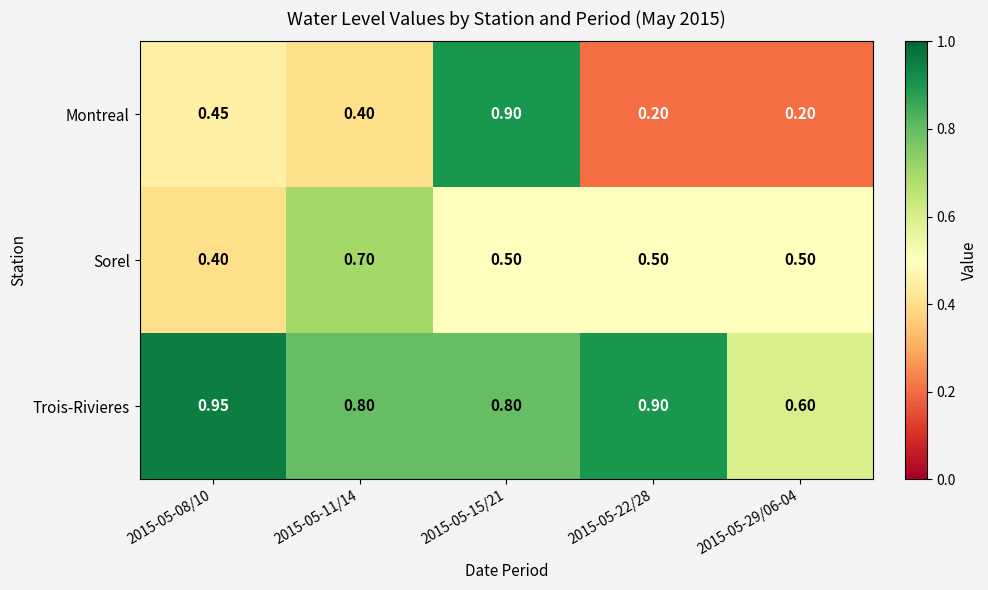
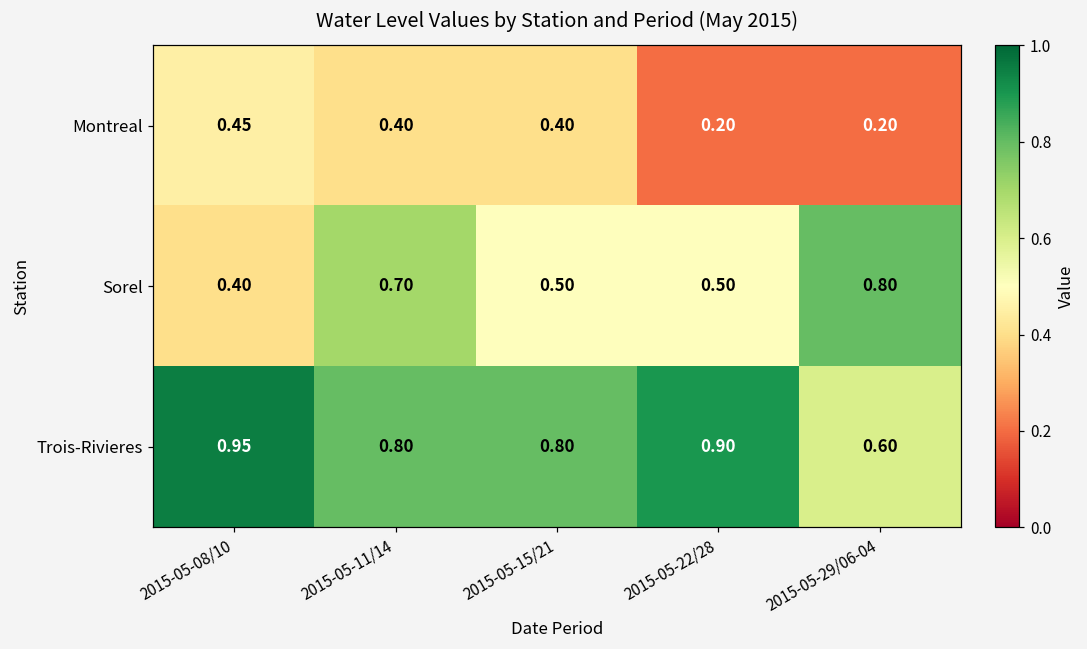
  {
    "Montreal": {
      "2015-05-08/10": 0.45,
      "2015-05-11/14": 0.40,
-     "2015-05-15/21": 0.90,
+     "2015-05-15/21": 0.40,
      "2015-05-22/28": 0.20,
      "2015-05-29/06-04": 0.20
    },
    "Sorel": {
      "2015-05-08/10": 0.40,
      "2015-05-11/14": 0.70,
      "2015-05-15/21": 0.50,
      "2015-05-22/28": 0.50,
-     "2015-05-29/06-04": 0.50
+     "2015-05-29/06-04": 0.80
    },
    "Trois-Rivieres": {
      "2015-05-08/10": 0.95,
      "2015-05-11/14": 0.80,
      "2015-05-15/21": 0.80,
      "2015-05-22/28": 0.90,
      "2015-05-29/06-04": 0.60
    }
  }
